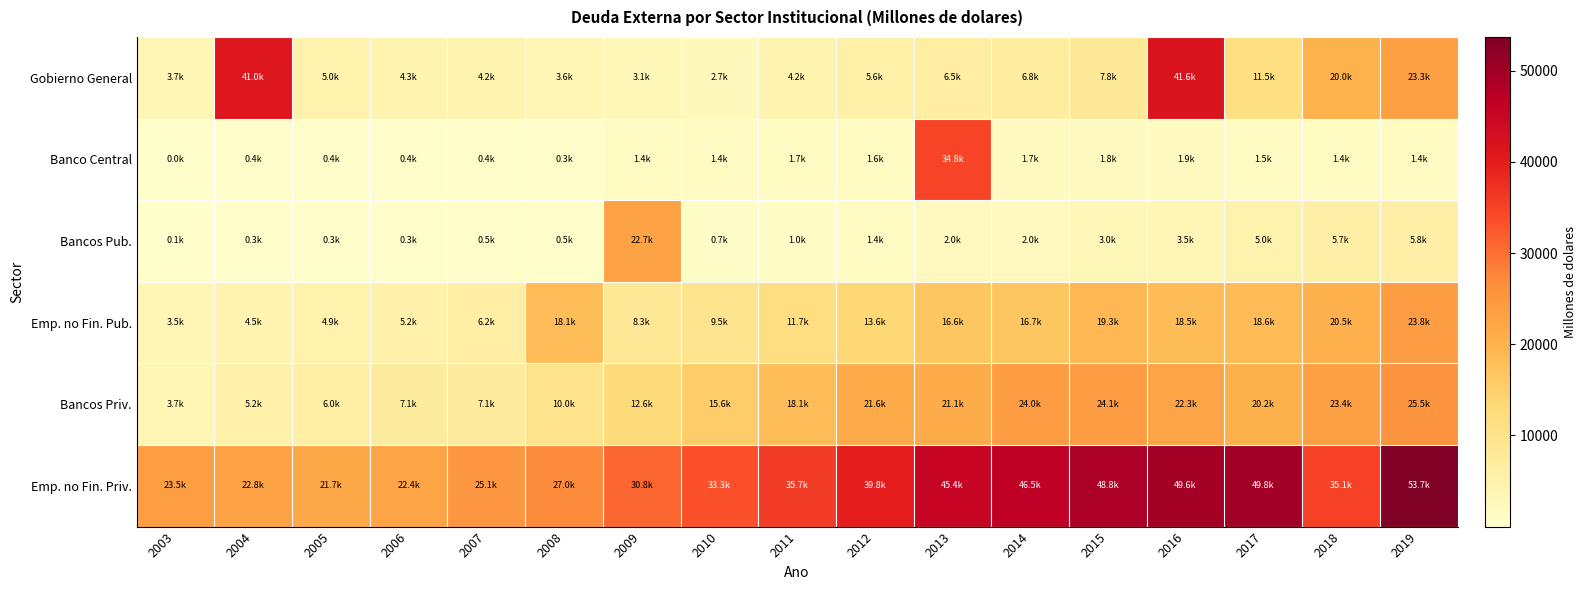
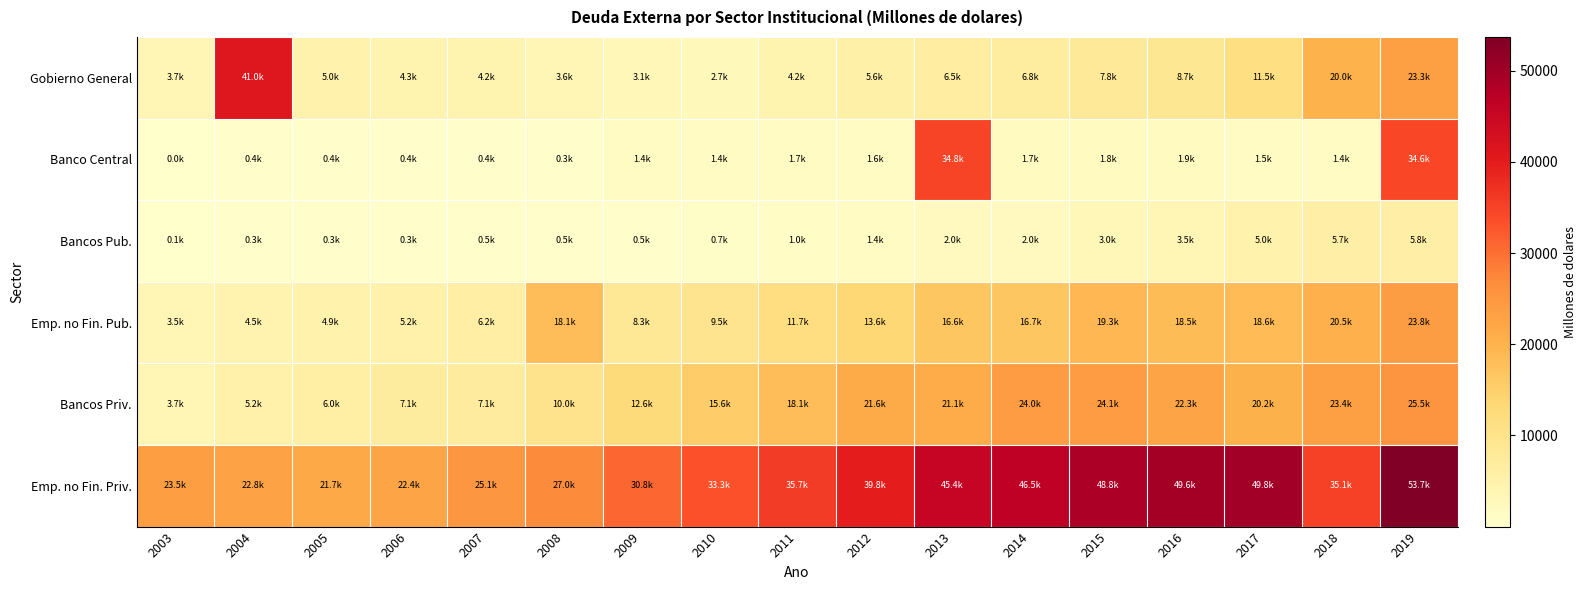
  {
    "Gobierno General": {
      "2003": "3.7k",
      "2004": "41.0k",
      "2005": "5.0k",
      "2006": "4.3k",
      "2007": "4.2k",
      "2008": "3.6k",
      "2009": "3.1k",
      "2010": "2.7k",
      "2011": "4.2k",
      "2012": "5.6k",
      "2013": "6.5k",
      "2014": "6.8k",
      "2015": "7.8k",
-     "2016": "41.6k",
+     "2016": "8.7k",
      "2017": "11.5k",
      "2018": "20.0k",
      "2019": "23.3k"
    },
    "Banco Central": {
      "2003": "0.0k",
      "2004": "0.4k",
      "2005": "0.4k",
      "2006": "0.4k",
      "2007": "0.4k",
      "2008": "0.3k",
      "2009": "1.4k",
      "2010": "1.4k",
      "2011": "1.7k",
      "2012": "1.6k",
      "2013": "34.8k",
      "2014": "1.7k",
      "2015": "1.8k",
      "2016": "1.9k",
      "2017": "1.5k",
      "2018": "1.4k",
-     "2019": "1.4k"
+     "2019": "34.6k"
    },
    "Bancos Pub.": {
      "2003": "0.1k",
      "2004": "0.3k",
      "2005": "0.3k",
      "2006": "0.3k",
      "2007": "0.5k",
      "2008": "0.5k",
-     "2009": "22.7k",
+     "2009": "0.5k",
      "2010": "0.7k",
      "2011": "1.0k",
      "2012": "1.4k",
      "2013": "2.0k",
      "2014": "2.0k",
      "2015": "3.0k",
      "2016": "3.5k",
      "2017": "5.0k",
      "2018": "5.7k",
      "2019": "5.8k"
    },
    "Emp. no Fin. Pub.": {
      "2003": "3.5k",
      "2004": "4.5k",
      "2005": "4.9k",
      "2006": "5.2k",
      "2007": "6.2k",
      "2008": "18.1k",
      "2009": "8.3k",
      "2010": "9.5k",
      "2011": "11.7k",
      "2012": "13.6k",
      "2013": "16.6k",
      "2014": "16.7k",
      "2015": "19.3k",
      "2016": "18.5k",
      "2017": "18.6k",
      "2018": "20.5k",
      "2019": "23.8k"
    },
    "Bancos Priv.": {
      "2003": "3.7k",
      "2004": "5.2k",
      "2005": "6.0k",
      "2006": "7.1k",
      "2007": "7.1k",
      "2008": "10.0k",
      "2009": "12.6k",
      "2010": "15.6k",
      "2011": "18.1k",
      "2012": "21.6k",
      "2013": "21.1k",
      "2014": "24.0k",
      "2015": "24.1k",
      "2016": "22.3k",
      "2017": "20.2k",
      "2018": "23.4k",
      "2019": "25.5k"
    },
    "Emp. no Fin. Priv.": {
      "2003": "23.5k",
      "2004": "22.8k",
      "2005": "21.7k",
      "2006": "22.4k",
      "2007": "25.1k",
      "2008": "27.0k",
      "2009": "30.8k",
      "2010": "33.3k",
      "2011": "35.7k",
      "2012": "39.8k",
      "2013": "45.4k",
      "2014": "46.5k",
      "2015": "48.8k",
      "2016": "49.6k",
      "2017": "49.8k",
      "2018": "35.1k",
      "2019": "53.7k"
    }
  }
